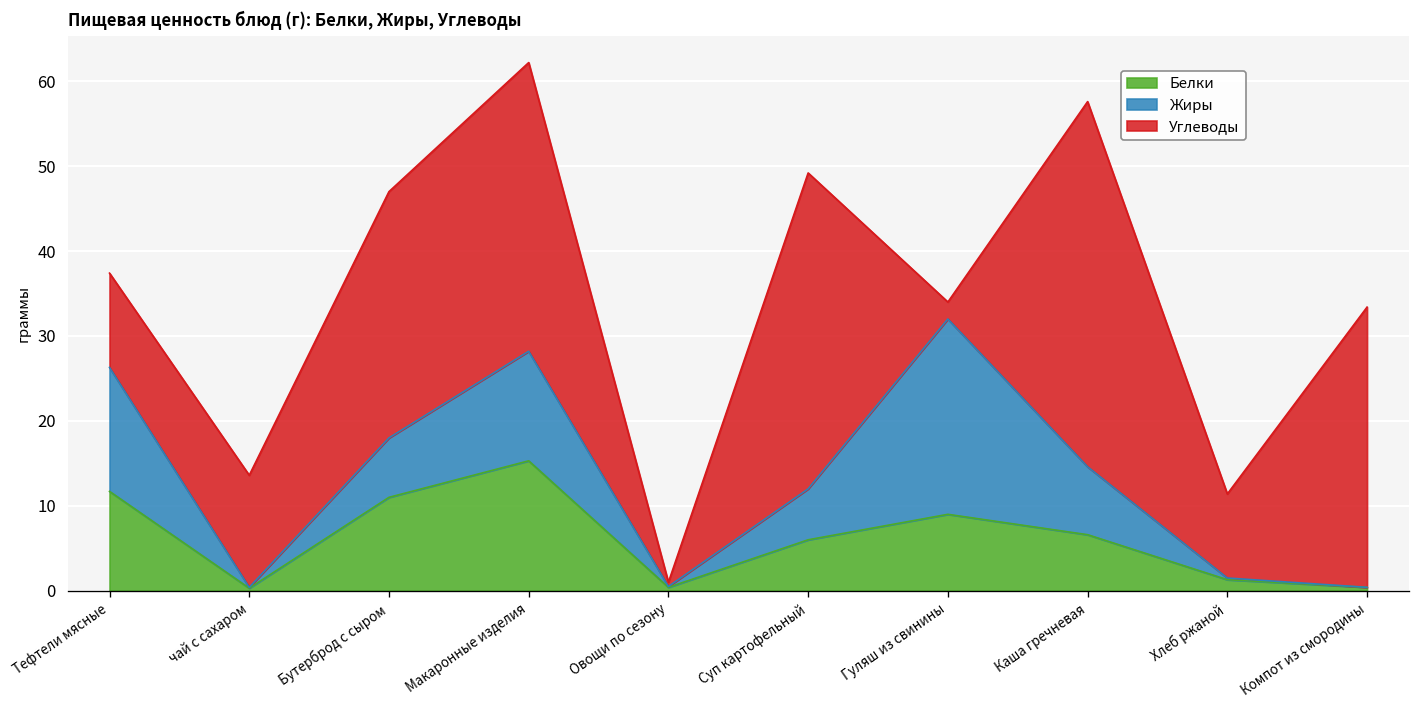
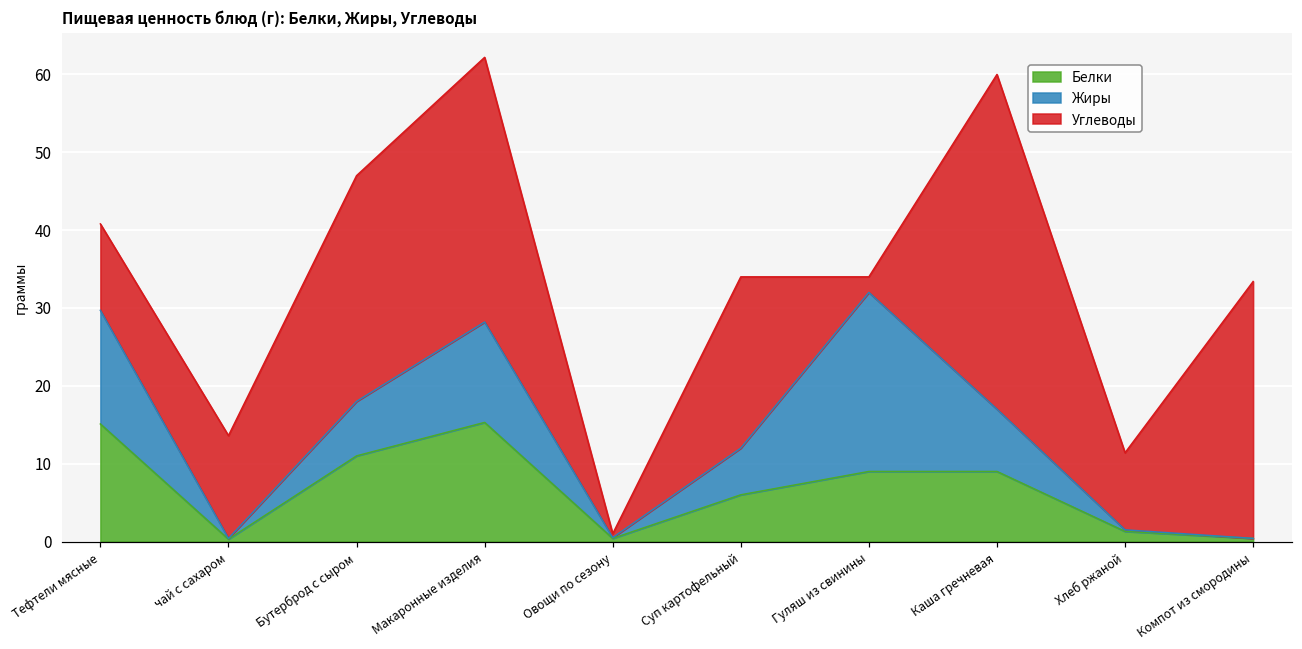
  {
    "Белки": {
-     "Тефтели мясные": 12,
+     "Тефтели мясные": 15,
      "Бутерброд с сыром": 11,
      "Макаронные изделия": 15,
      "Суп картофельный": 6,
      "Гуляш из свинины": 9,
-     "Каша гречневая": 7
+     "Каша гречневая": 9
    },
    "Жиры": {
      "Тефтели мясные": 15,
      "Бутерброд с сыром": 7,
      "Макаронные изделия": 13,
      "Суп картофельный": 6,
      "Гуляш из свинины": 23,
      "Каша гречневая": 8
    },
    "Углеводы": {
      "Тефтели мясные": 11,
      "чай с сахаром": 13,
      "Бутерброд с сыром": 29,
      "Макаронные изделия": 34,
      "Овощи по сезону": 1,
-     "Суп картофельный": 37,
+     "Суп картофельный": 22,
      "Гуляш из свинины": 2,
      "Каша гречневая": 43,
      "Хлеб ржаной": 10,
      "Компот из смородины": 33
    }
  }
